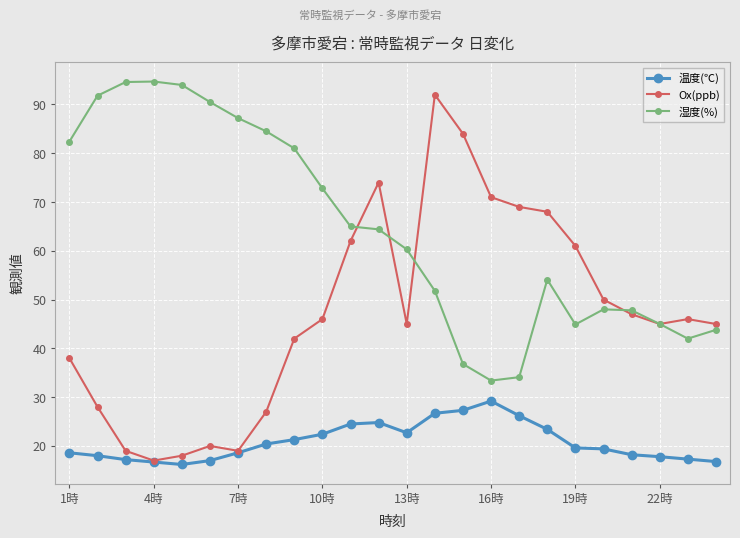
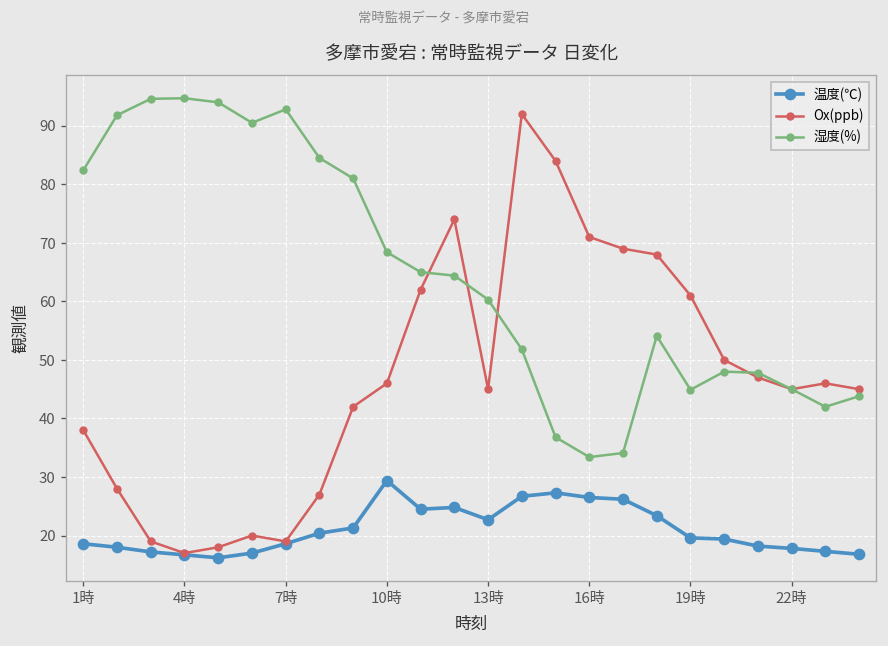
  {
    "温度(℃)": {
      "1時": 19,
-     "10時": 22,
+     "10時": 29,
      "13時": 23,
-     "16時": 29,
+     "16時": 27,
      "19時": 20,
      "22時": 18
    },
    "Ox(ppb)": {
      "1時": 38,
      "10時": 46,
      "13時": 45,
      "16時": 71,
      "19時": 61
    },
    "湿度(%)": {
      "1時": 82,
      "4時": 95,
-     "7時": 87,
-     "10時": 73,
+     "7時": 93,
+     "10時": 68,
      "13時": 60,
      "16時": 33,
      "19時": 45
    }
  }
